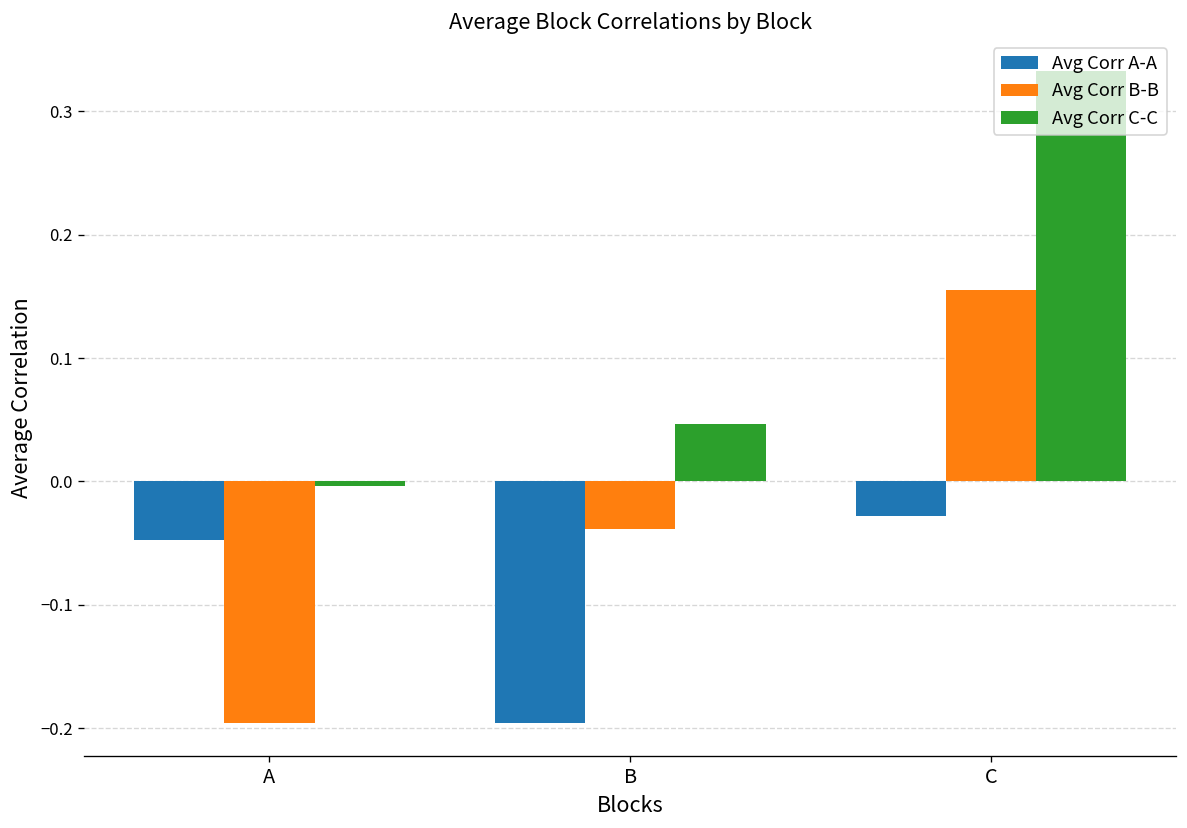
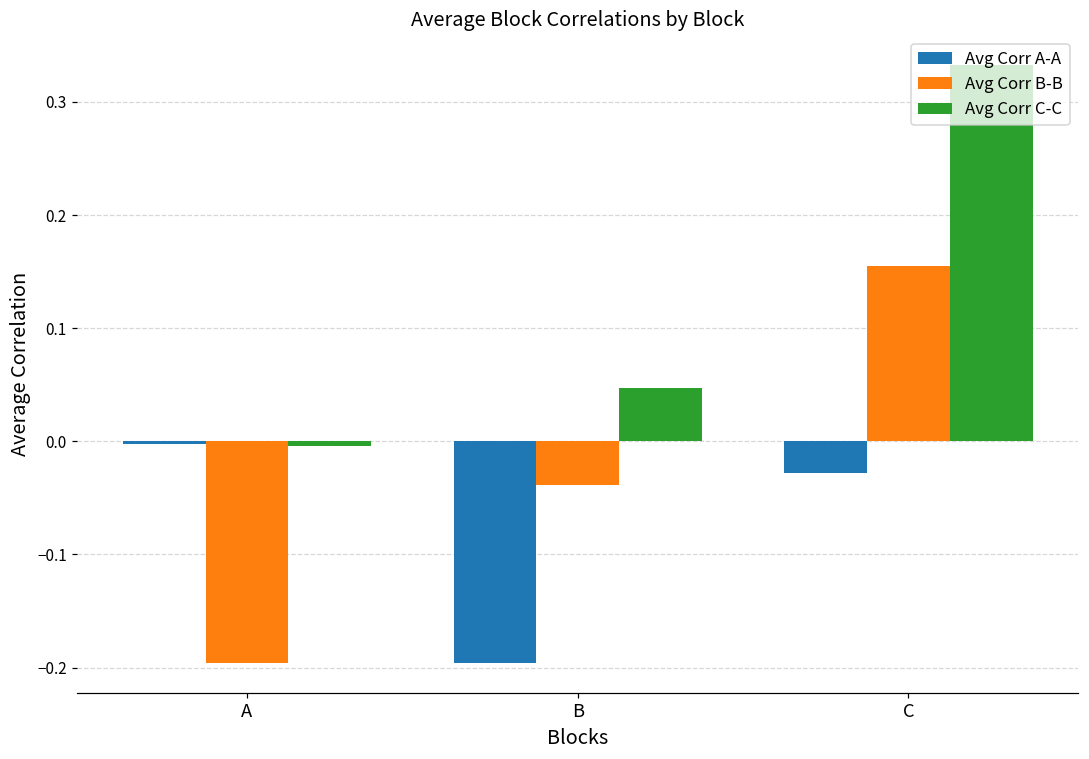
  {
    "Avg Corr A-A": {
-     "A": -0.047,
+     "A": -0.002,
      "B": -0.196,
      "C": -0.028
    },
    "Avg Corr B-B": {
      "A": -0.196,
      "B": -0.038,
      "C": 0.155
    },
    "Avg Corr C-C": {
      "A": -0.004,
      "B": 0.047
    }
  }
